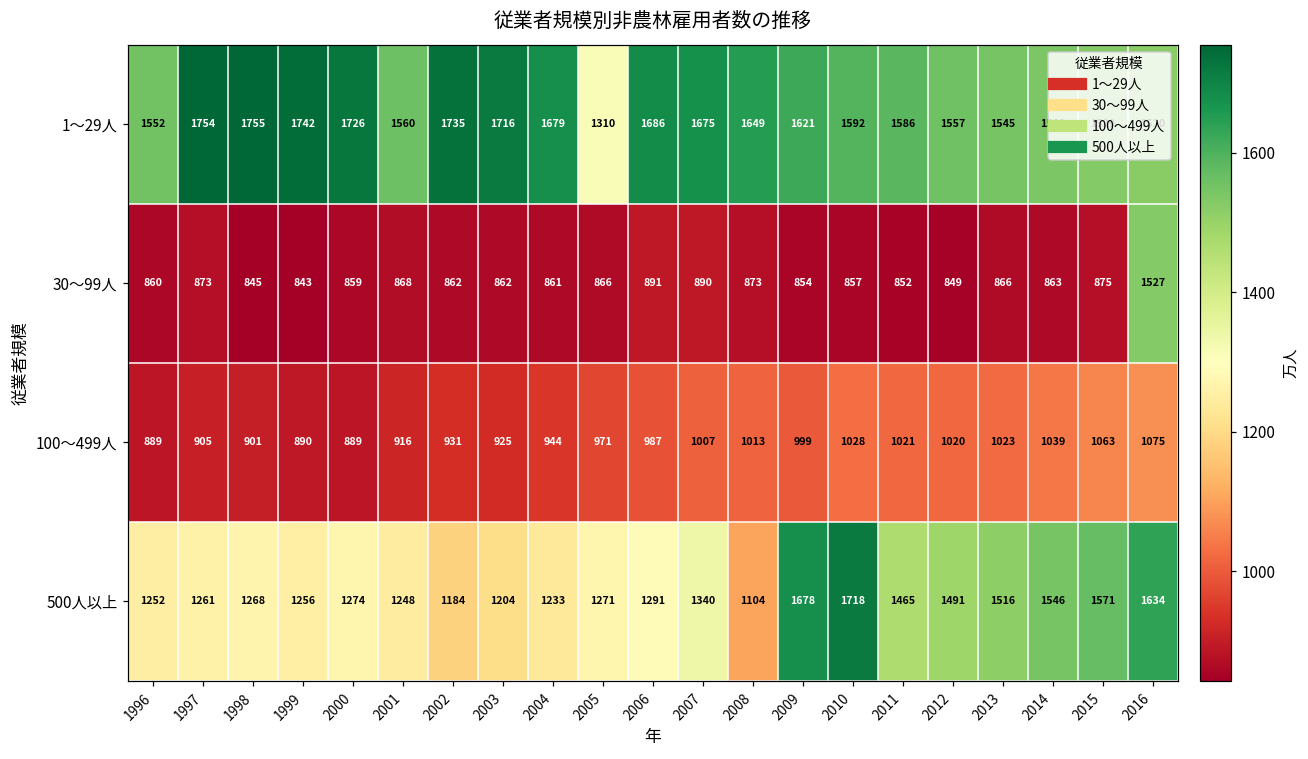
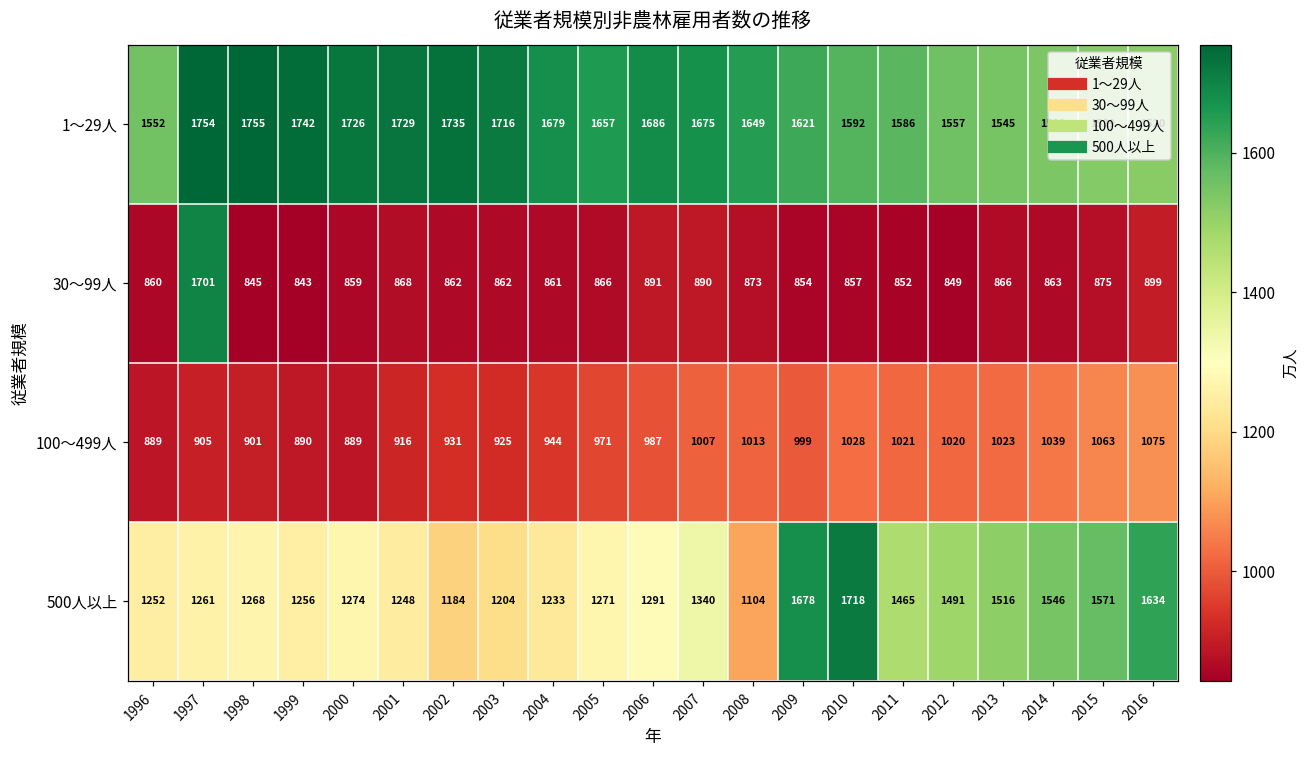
  {
    "1～29人": {
      "1996": 1552,
      "1997": 1754,
      "1998": 1755,
      "1999": 1742,
      "2000": 1726,
-     "2001": 1560,
+     "2001": 1729,
      "2002": 1735,
      "2003": 1716,
      "2004": 1679,
-     "2005": 1310,
+     "2005": 1657,
      "2006": 1686,
      "2007": 1675,
      "2008": 1649,
      "2009": 1621,
      "2010": 1592,
      "2011": 1586,
      "2012": 1557,
      "2013": 1545
    },
    "30～99人": {
      "1996": 860,
-     "1997": 873,
+     "1997": 1701,
      "1998": 845,
      "1999": 843,
      "2000": 859,
      "2001": 868,
      "2002": 862,
      "2003": 862,
      "2004": 861,
      "2005": 866,
      "2006": 891,
      "2007": 890,
      "2008": 873,
      "2009": 854,
      "2010": 857,
      "2011": 852,
      "2012": 849,
      "2013": 866,
      "2014": 863,
      "2015": 875,
-     "2016": 1527
+     "2016": 899
    },
    "100～499人": {
      "1996": 889,
      "1997": 905,
      "1998": 901,
      "1999": 890,
      "2000": 889,
      "2001": 916,
      "2002": 931,
      "2003": 925,
      "2004": 944,
      "2005": 971,
      "2006": 987,
      "2007": 1007,
      "2008": 1013,
      "2009": 999,
      "2010": 1028,
      "2011": 1021,
      "2012": 1020,
      "2013": 1023,
      "2014": 1039,
      "2015": 1063,
      "2016": 1075
    },
    "500人以上": {
      "1996": 1252,
      "1997": 1261,
      "1998": 1268,
      "1999": 1256,
      "2000": 1274,
      "2001": 1248,
      "2002": 1184,
      "2003": 1204,
      "2004": 1233,
      "2005": 1271,
      "2006": 1291,
      "2007": 1340,
      "2008": 1104,
      "2009": 1678,
      "2010": 1718,
      "2011": 1465,
      "2012": 1491,
      "2013": 1516,
      "2014": 1546,
      "2015": 1571,
      "2016": 1634
    }
  }
